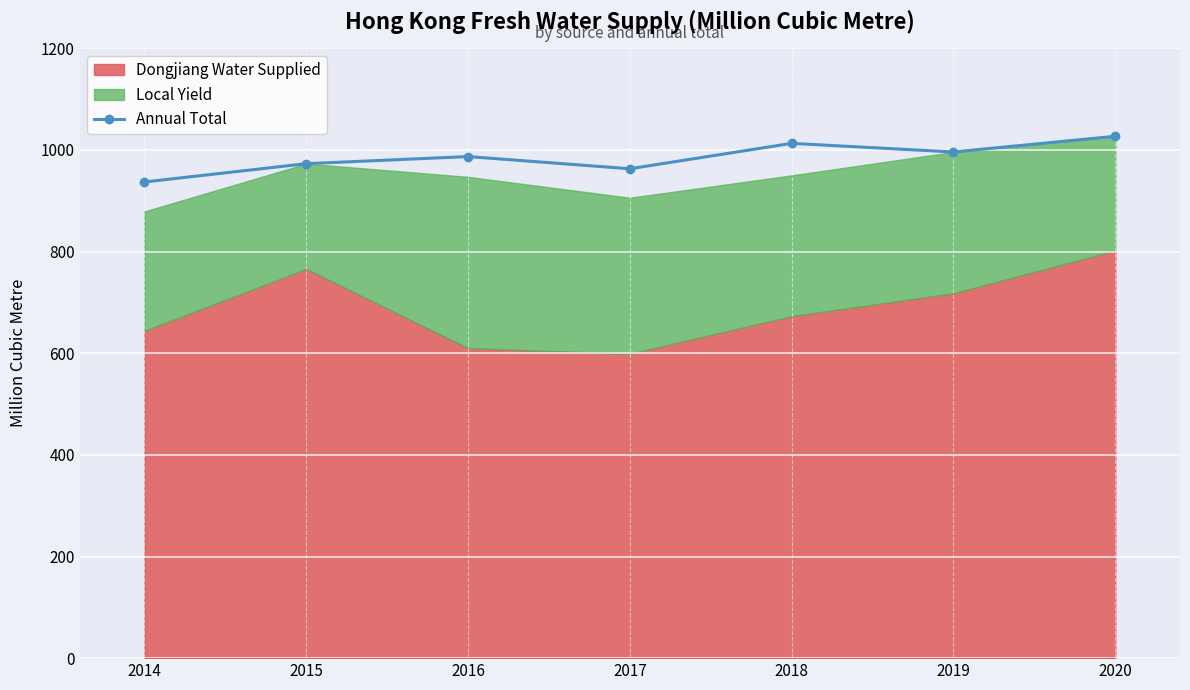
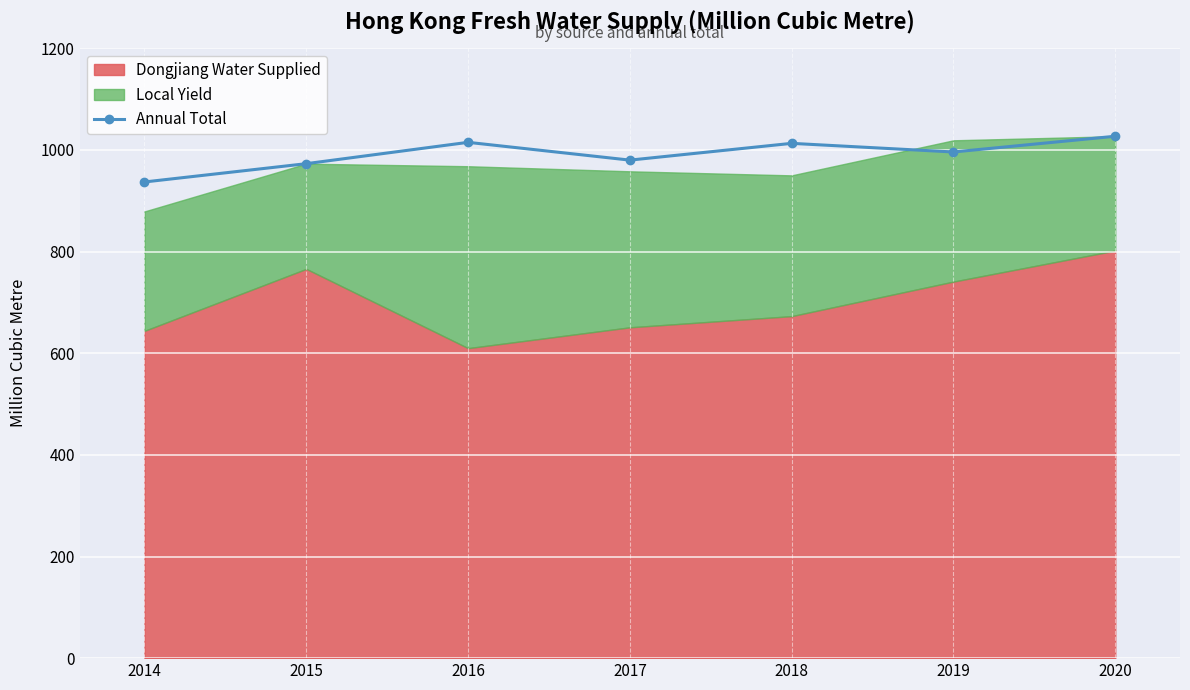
  {
    "Annual Total": {
      "2014": 940,
-     "2016": 990,
-     "2017": 960,
+     "2016": 1020,
+     "2017": 980,
      "2018": 1010
    },
    "Dongjiang Water Supplied": {
      "2014": 640,
      "2015": 770,
      "2016": 610,
-     "2017": 600,
+     "2017": 650,
      "2018": 670,
-     "2019": 720,
+     "2019": 740,
      "2020": 800
    },
    "Local Yield": {
      "2014": 240,
-     "2016": 340,
+     "2016": 360,
      "2017": 310,
      "2018": 280
    }
  }
